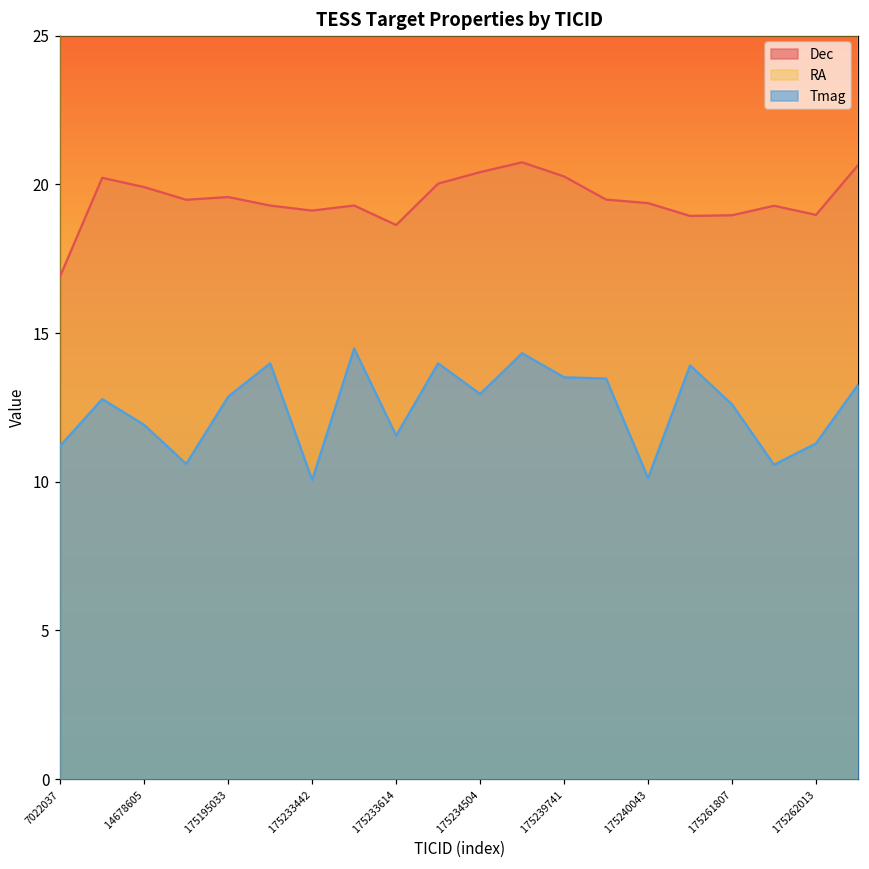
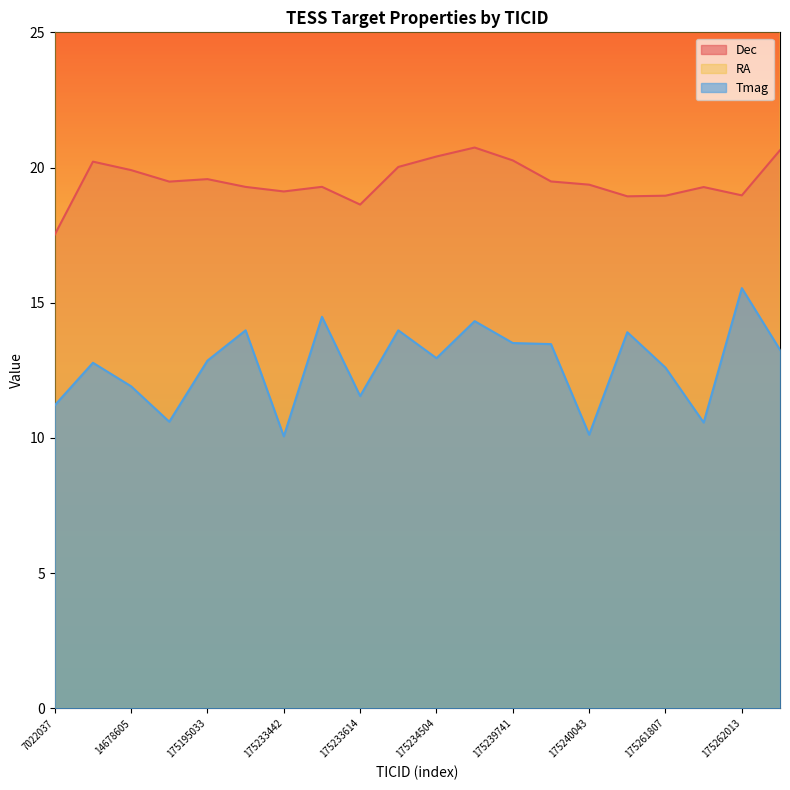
  {
    "Dec": {
-     "7022037": 16.9,
+     "7022037": 17.5,
      "14678605": 19.9,
      "175195033": 19.6,
      "175233442": 19.1,
      "175233614": 18.6,
      "175234504": 20.4,
      "175239741": 20.3,
      "175240043": 19.4,
      "175261807": 19.0,
      "175262013": 19.0
    },
    "Tmag": {
      "7022037": 11.2,
      "14678605": 11.9,
      "175195033": 12.9,
      "175233442": 10.1,
      "175233614": 11.6,
      "175234504": 13.0,
      "175239741": 13.5,
      "175240043": 10.1,
      "175261807": 12.6,
-     "175262013": 11.3
+     "175262013": 15.5
    }
  }
